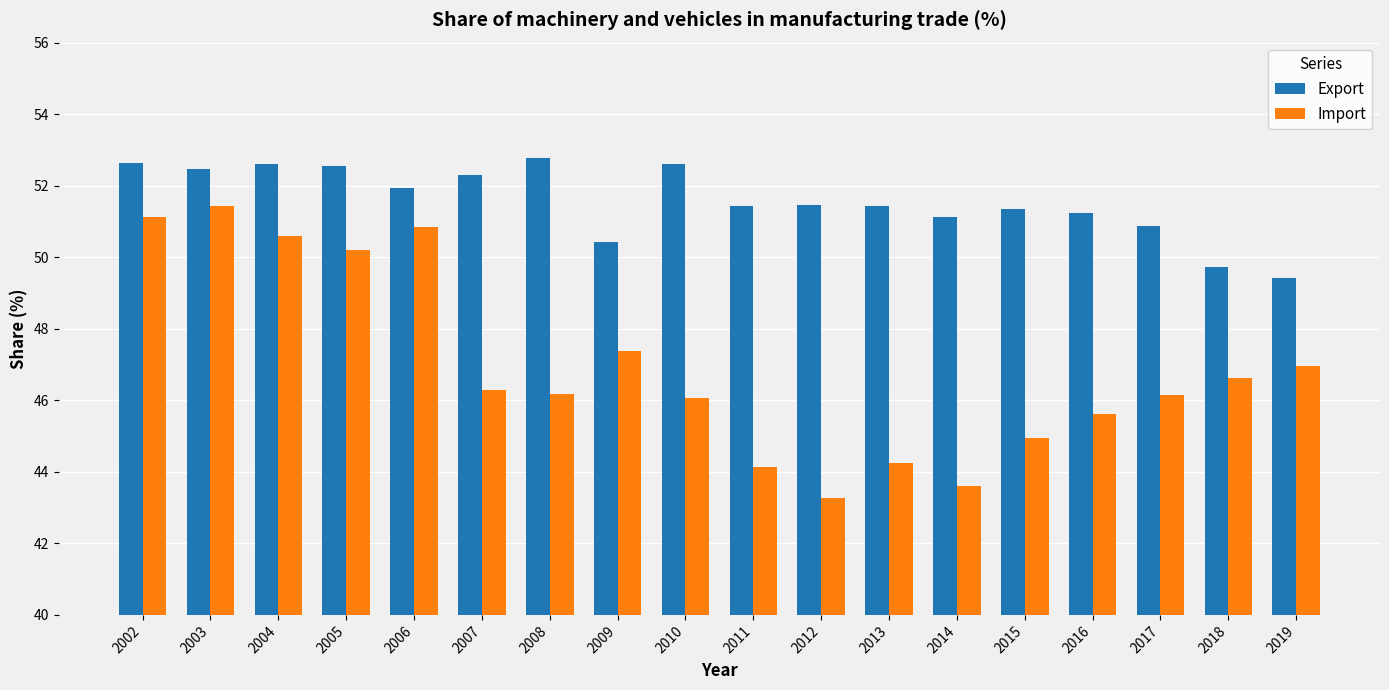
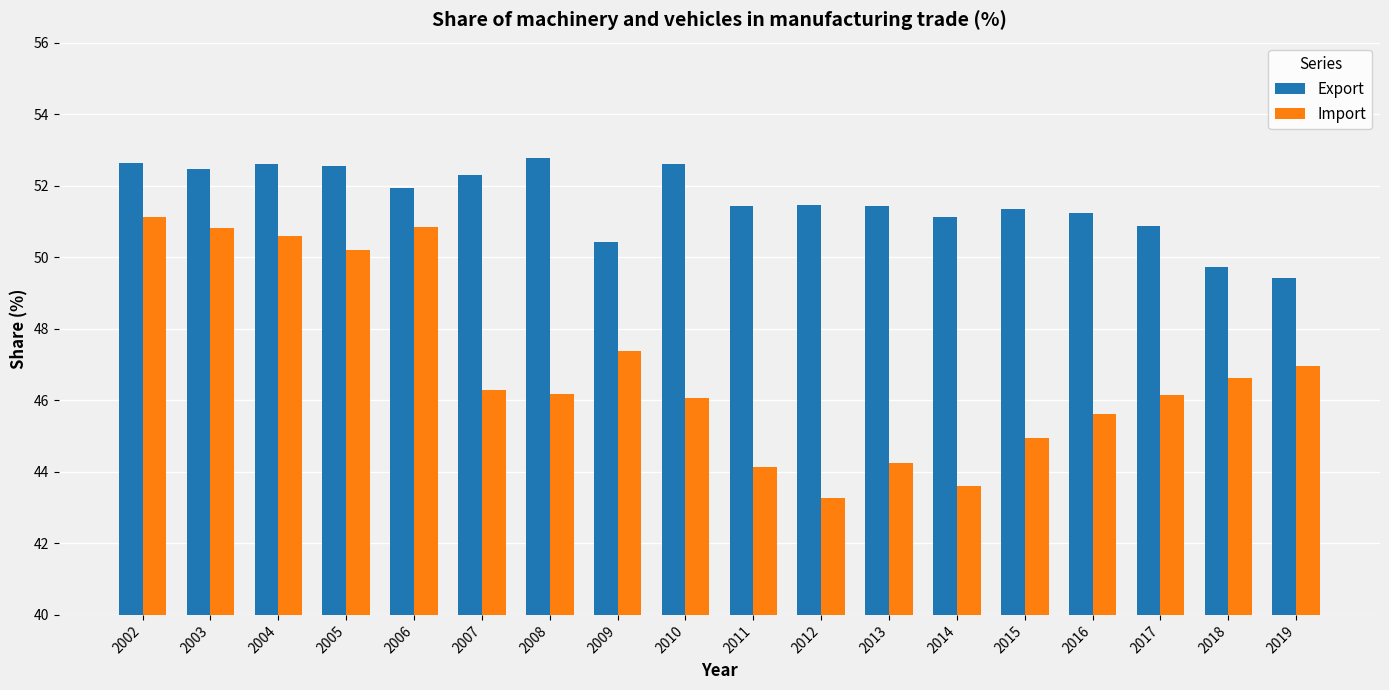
  {
    "Export": {
      "2002": 52.6,
      "2003": 52.5,
      "2004": 52.6,
      "2005": 52.5,
      "2006": 51.9,
      "2007": 52.3,
      "2008": 52.8,
      "2009": 50.4,
      "2010": 52.6,
      "2011": 51.4,
      "2012": 51.5,
      "2013": 51.4,
      "2014": 51.1,
      "2015": 51.3,
      "2016": 51.2,
      "2017": 50.9,
      "2018": 49.7,
      "2019": 49.4
    },
    "Import": {
      "2002": 51.1,
-     "2003": 51.4,
+     "2003": 50.8,
      "2004": 50.6,
      "2005": 50.2,
      "2006": 50.9,
      "2007": 46.3,
      "2008": 46.2,
      "2009": 47.4,
      "2010": 46.1,
      "2011": 44.1,
      "2012": 43.3,
      "2013": 44.2,
      "2014": 43.6,
      "2015": 44.9,
      "2016": 45.6,
      "2017": 46.2,
      "2018": 46.6,
      "2019": 47.0
    }
  }
